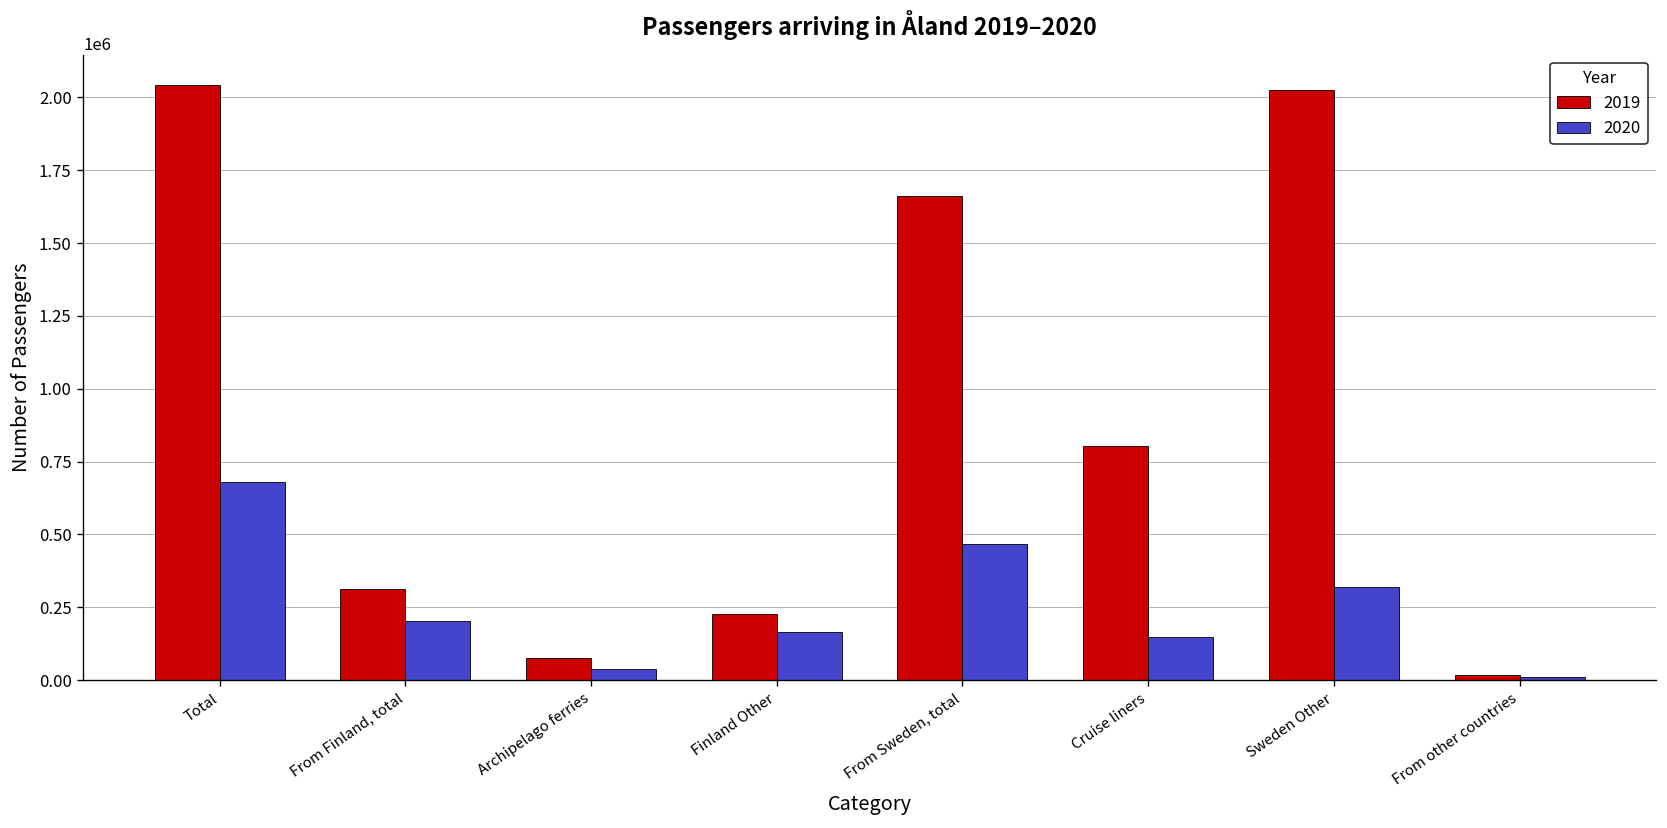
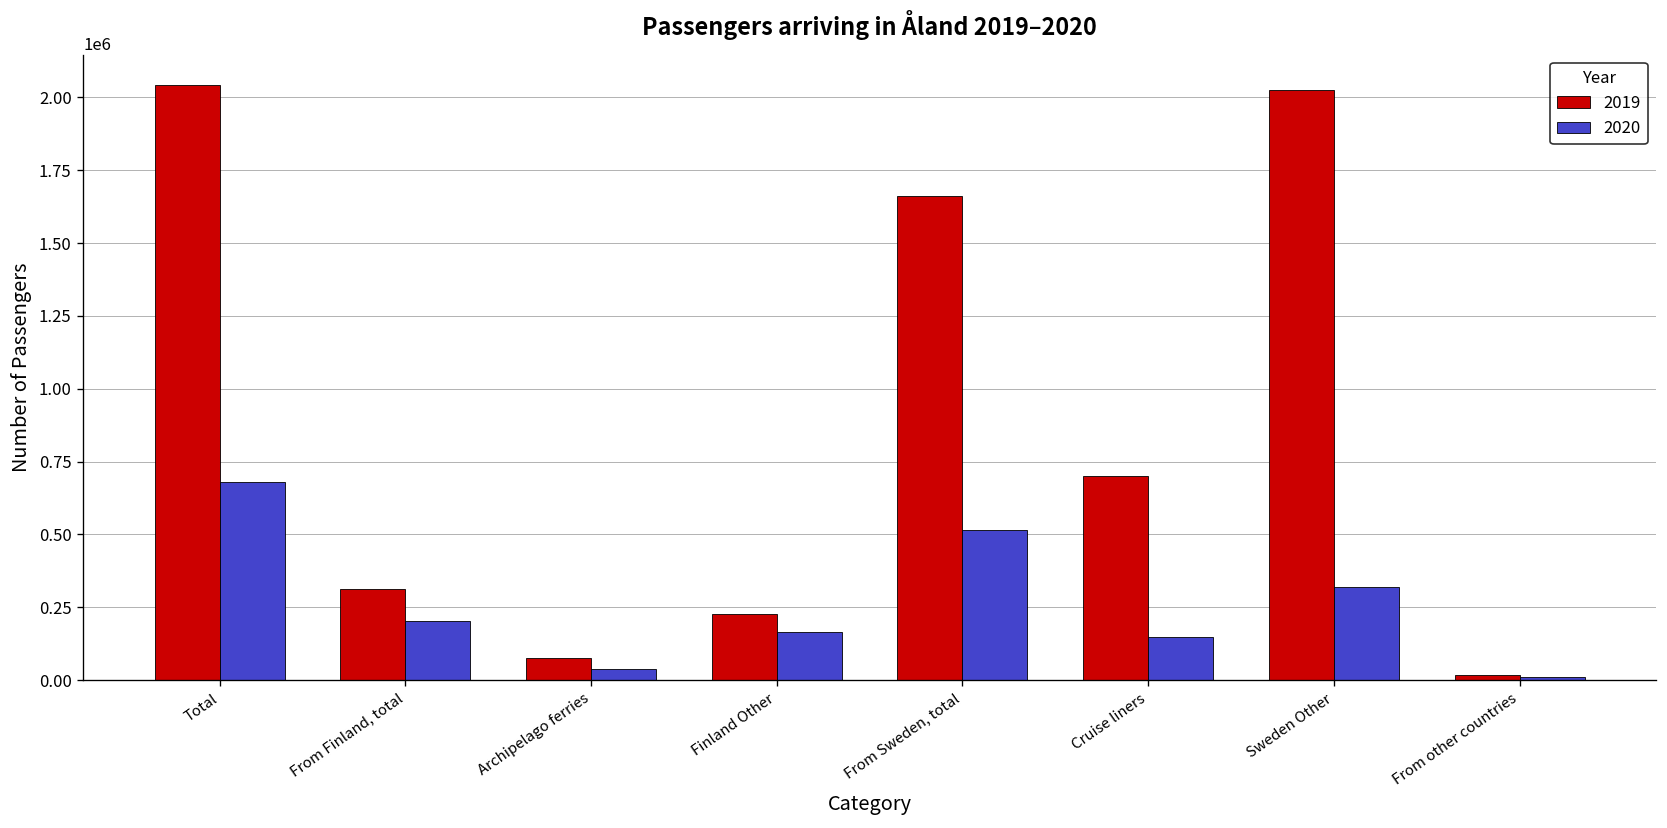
  {
    "2019": {
      "Total": 2040000,
      "From Finland, total": 310000,
      "Archipelago ferries": 80000,
      "Finland Other": 230000,
      "From Sweden, total": 1660000,
-     "Cruise liners": 800000,
+     "Cruise liners": 700000,
      "Sweden Other": 2030000,
      "From other countries": 20000
    },
    "2020": {
      "Total": 680000,
      "From Finland, total": 200000,
      "Archipelago ferries": 40000,
      "Finland Other": 160000,
-     "From Sweden, total": 470000,
+     "From Sweden, total": 510000,
      "Cruise liners": 150000,
      "Sweden Other": 320000,
      "From other countries": 10000
    }
  }
